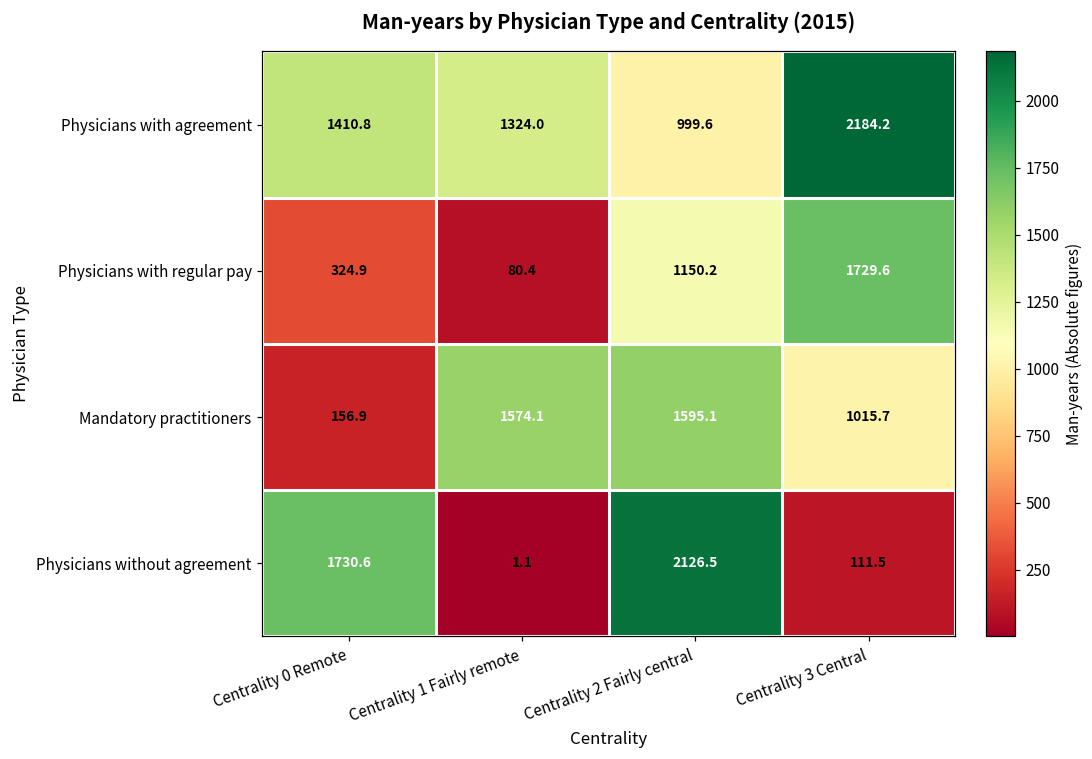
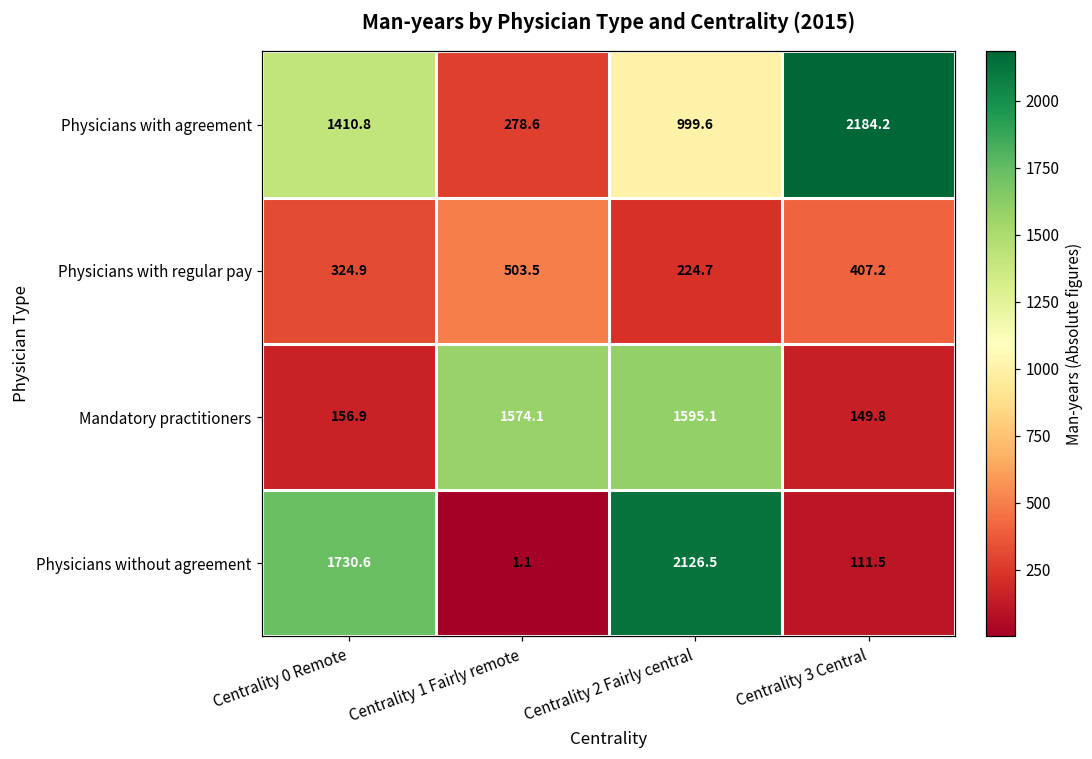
  {
    "Physicians with agreement": {
      "Centrality 0 Remote": 1410.8,
-     "Centrality 1 Fairly remote": 1324.0,
+     "Centrality 1 Fairly remote": 278.6,
      "Centrality 2 Fairly central": 999.6,
      "Centrality 3 Central": 2184.2
    },
    "Physicians with regular pay": {
      "Centrality 0 Remote": 324.9,
-     "Centrality 1 Fairly remote": 80.4,
-     "Centrality 2 Fairly central": 1150.2,
-     "Centrality 3 Central": 1729.6
+     "Centrality 1 Fairly remote": 503.5,
+     "Centrality 2 Fairly central": 224.7,
+     "Centrality 3 Central": 407.2
    },
    "Mandatory practitioners": {
      "Centrality 0 Remote": 156.9,
      "Centrality 1 Fairly remote": 1574.1,
      "Centrality 2 Fairly central": 1595.1,
-     "Centrality 3 Central": 1015.7
+     "Centrality 3 Central": 149.8
    },
    "Physicians without agreement": {
      "Centrality 0 Remote": 1730.6,
      "Centrality 1 Fairly remote": 1.1,
      "Centrality 2 Fairly central": 2126.5,
      "Centrality 3 Central": 111.5
    }
  }
